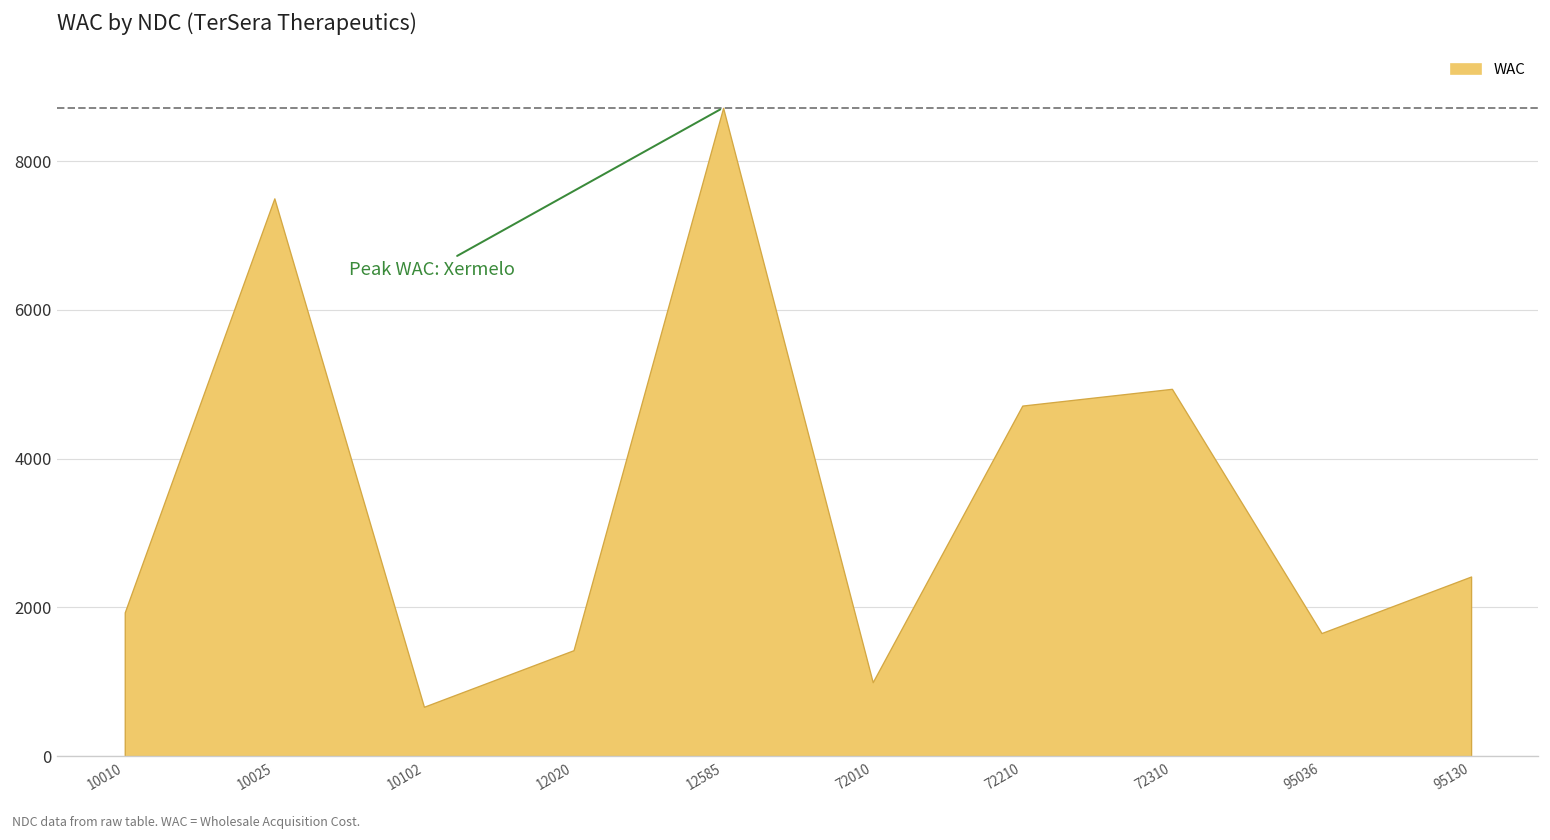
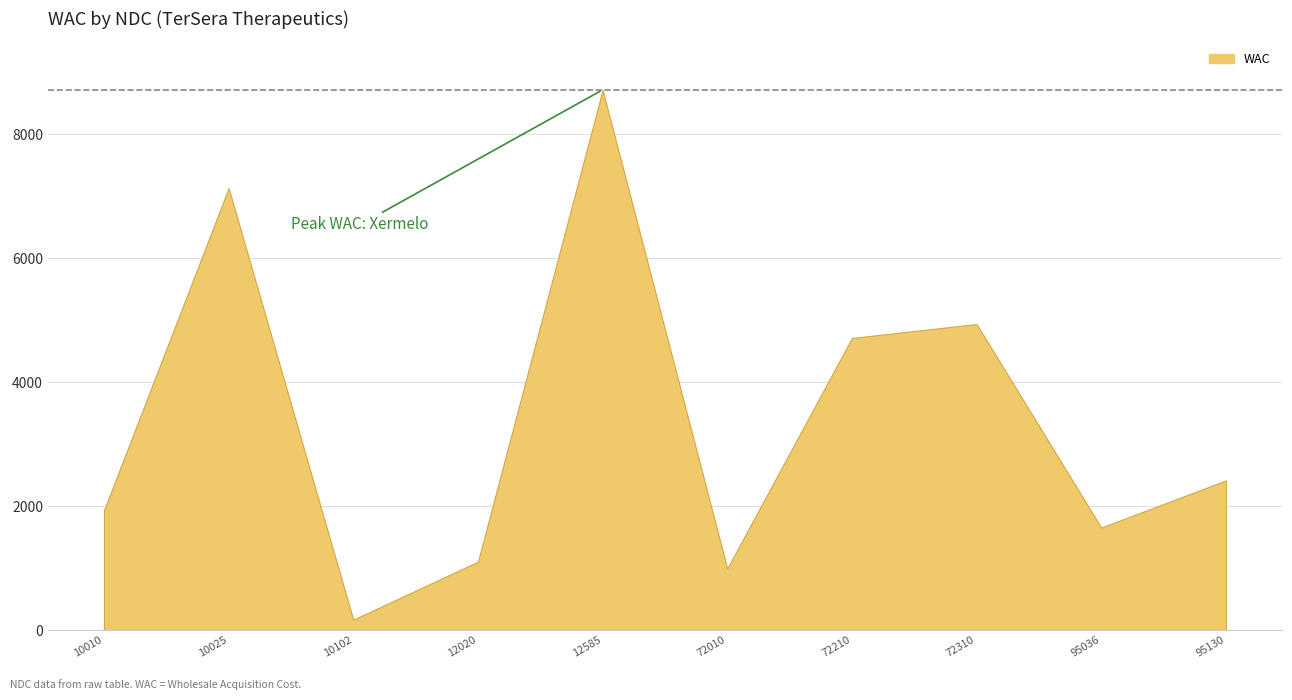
  {
    "10010": 1900,
-   "10025": 7500,
-   "10102": 700,
-   "12020": 1400,
+   "10025": 7100,
+   "10102": 200,
+   "12020": 1100,
    "12585": 8700,
    "72010": 1000,
    "72210": 4700,
    "72310": 4900,
    "95036": 1700,
    "95130": 2400
  }
